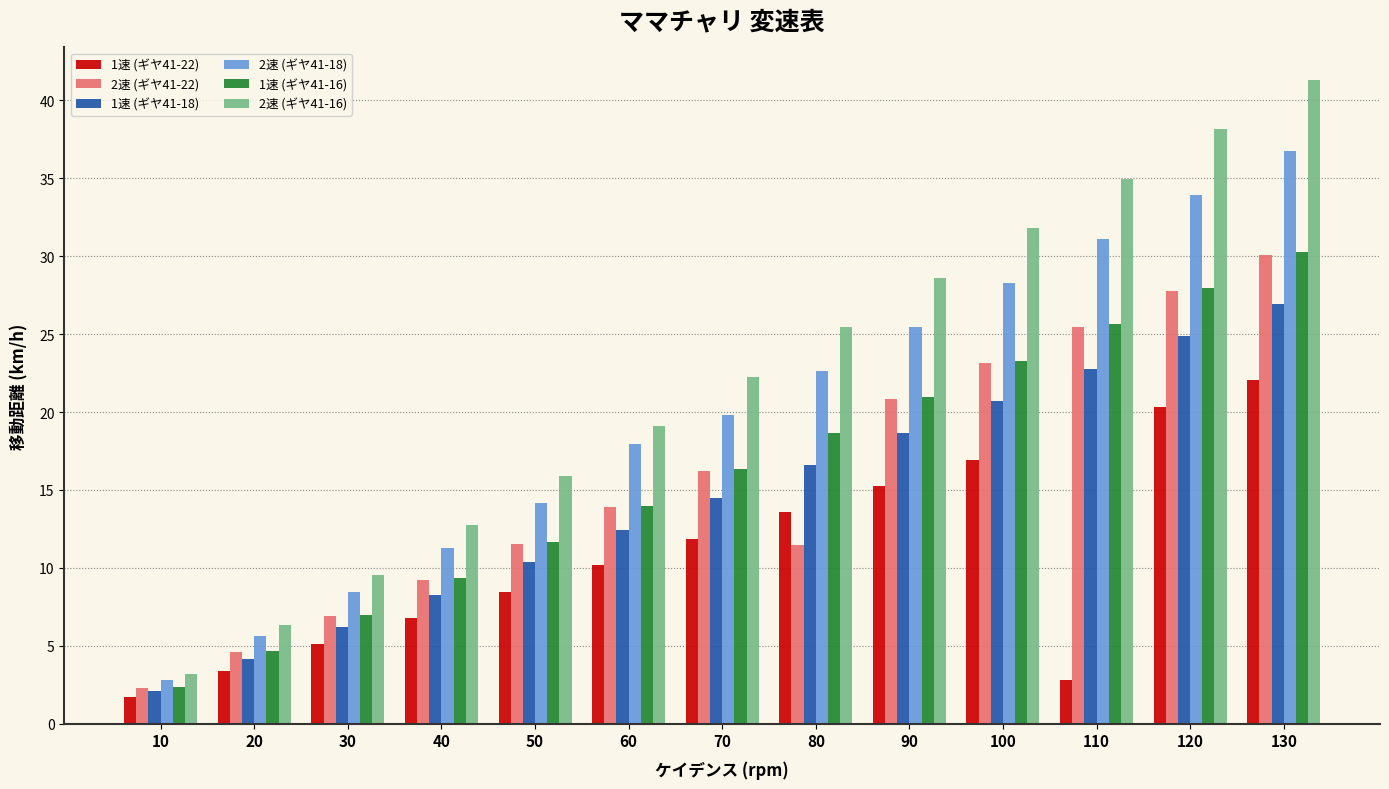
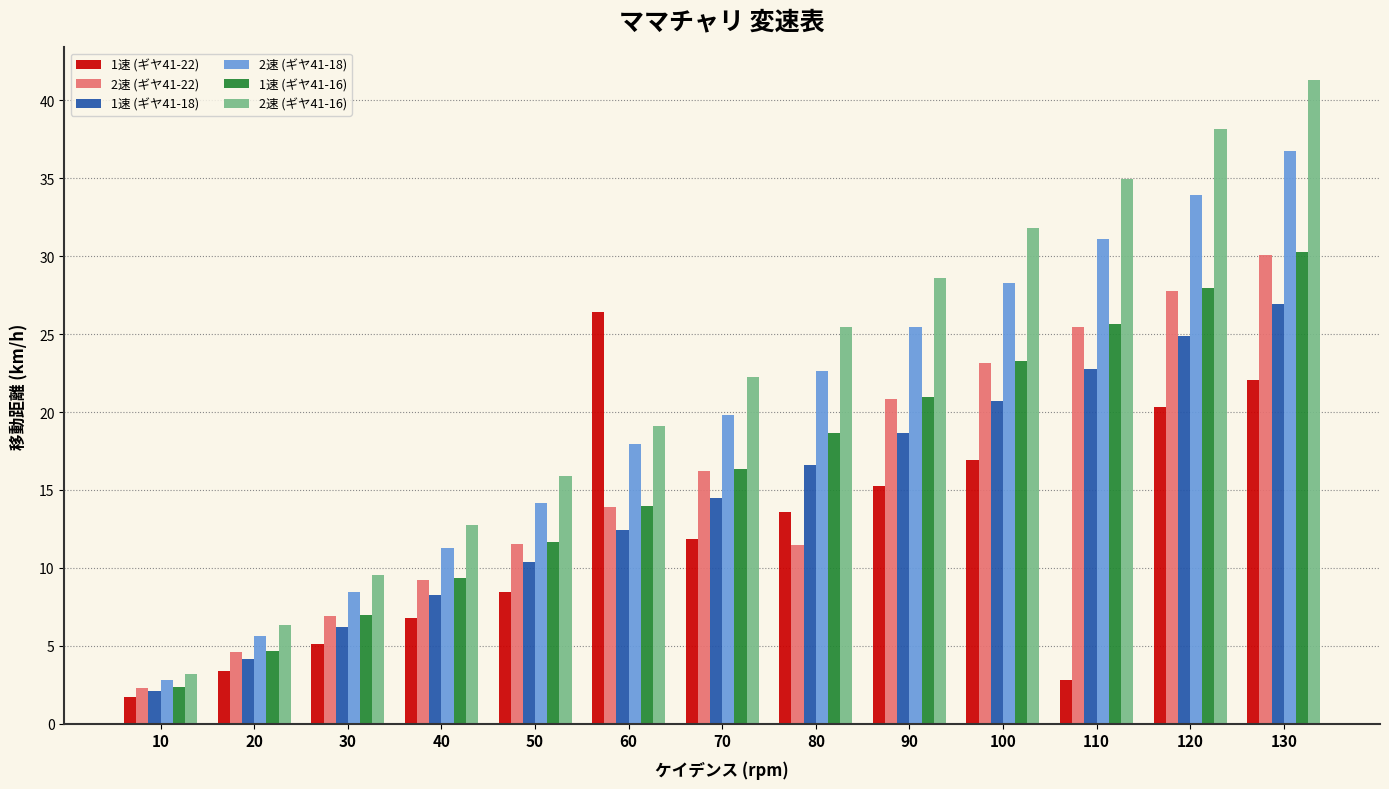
  {
    "1速 (ギヤ41-22)": {
      "10": 1.7,
      "20": 3.4,
      "30": 5.1,
      "40": 6.8,
      "50": 8.5,
-     "60": 10.2,
+     "60": 26.4,
      "70": 11.9,
      "80": 13.6,
      "90": 15.3,
      "100": 16.9,
      "110": 2.8,
      "120": 20.3,
      "130": 22.0
    },
    "2速 (ギヤ41-22)": {
      "10": 2.3,
      "20": 4.6,
      "30": 6.9,
      "40": 9.2,
      "50": 11.6,
      "60": 13.9,
      "70": 16.2,
      "80": 11.5,
      "90": 20.8,
      "100": 23.1,
      "110": 25.4,
      "120": 27.7,
      "130": 30.1
    },
    "1速 (ギヤ41-18)": {
      "10": 2.1,
      "20": 4.1,
      "30": 6.2,
      "40": 8.3,
      "50": 10.4,
      "60": 12.4,
      "70": 14.5,
      "80": 16.6,
      "90": 18.6,
      "100": 20.7,
      "110": 22.8,
      "120": 24.9,
      "130": 26.9
    },
    "2速 (ギヤ41-18)": {
      "10": 2.8,
      "20": 5.7,
      "30": 8.5,
      "40": 11.3,
      "50": 14.1,
      "60": 18.0,
      "70": 19.8,
      "80": 22.6,
      "90": 25.4,
      "100": 28.3,
      "110": 31.1,
      "120": 33.9,
      "130": 36.7
    },
    "1速 (ギヤ41-16)": {
      "10": 2.3,
      "20": 4.7,
      "30": 7.0,
      "40": 9.3,
      "50": 11.7,
      "60": 14.0,
      "70": 16.3,
      "80": 18.6,
      "90": 21.0,
      "100": 23.3,
      "110": 25.6,
      "120": 28.0,
      "130": 30.3
    },
    "2速 (ギヤ41-16)": {
      "10": 3.2,
      "20": 6.4,
      "30": 9.5,
      "40": 12.7,
      "50": 15.9,
      "60": 19.1,
      "70": 22.3,
      "80": 25.4,
      "90": 28.6,
      "100": 31.8,
      "110": 35.0,
      "120": 38.2,
      "130": 41.3
    }
  }
